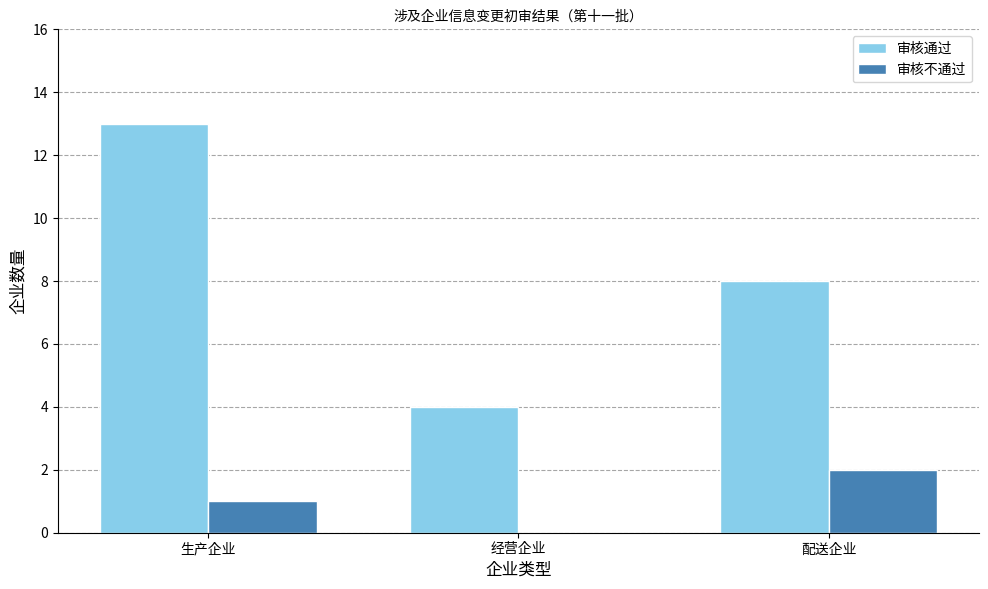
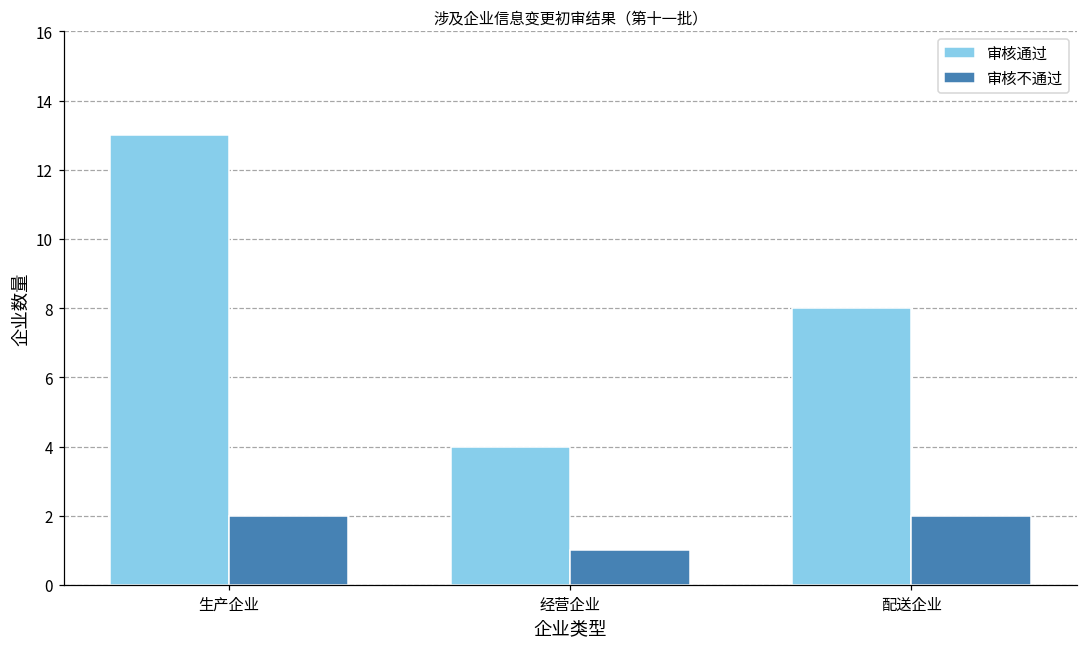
  {
    "审核通过": {
      "生产企业": 13,
      "经营企业": 4,
      "配送企业": 8
    },
    "审核不通过": {
-     "生产企业": 1,
-     "经营企业": 0,
+     "生产企业": 2,
+     "经营企业": 1,
      "配送企业": 2
    }
  }
